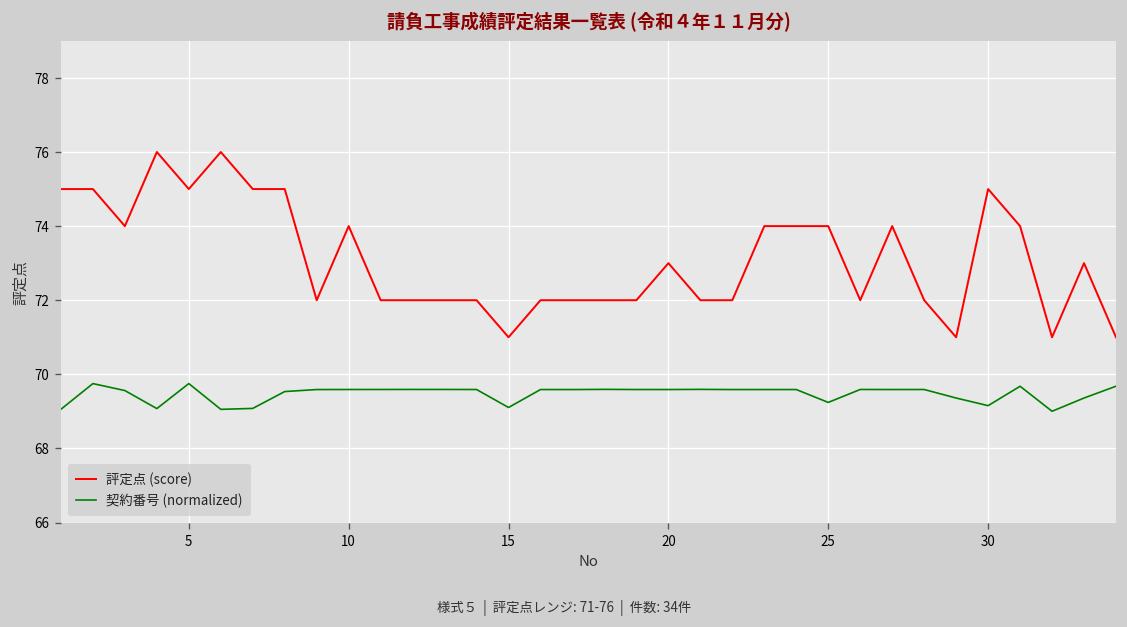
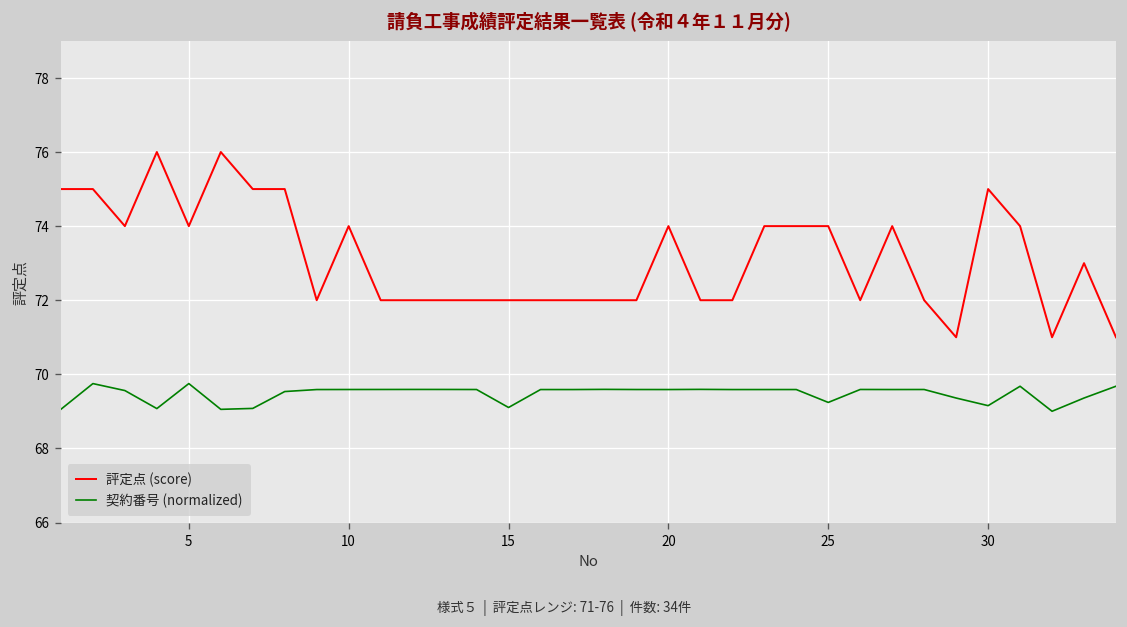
  {
    "評定点 (score)": {
-     "5": 75,
+     "5": 74,
      "10": 74,
-     "15": 71,
-     "20": 73,
+     "15": 72,
+     "20": 74,
      "25": 74,
      "30": 75
    },
    "契約番号 (normalized)": {
      "5": 69.8,
      "10": 69.6,
      "15": 69.1,
      "20": 69.6,
      "25": 69.2,
      "30": 69.2
    }
  }
